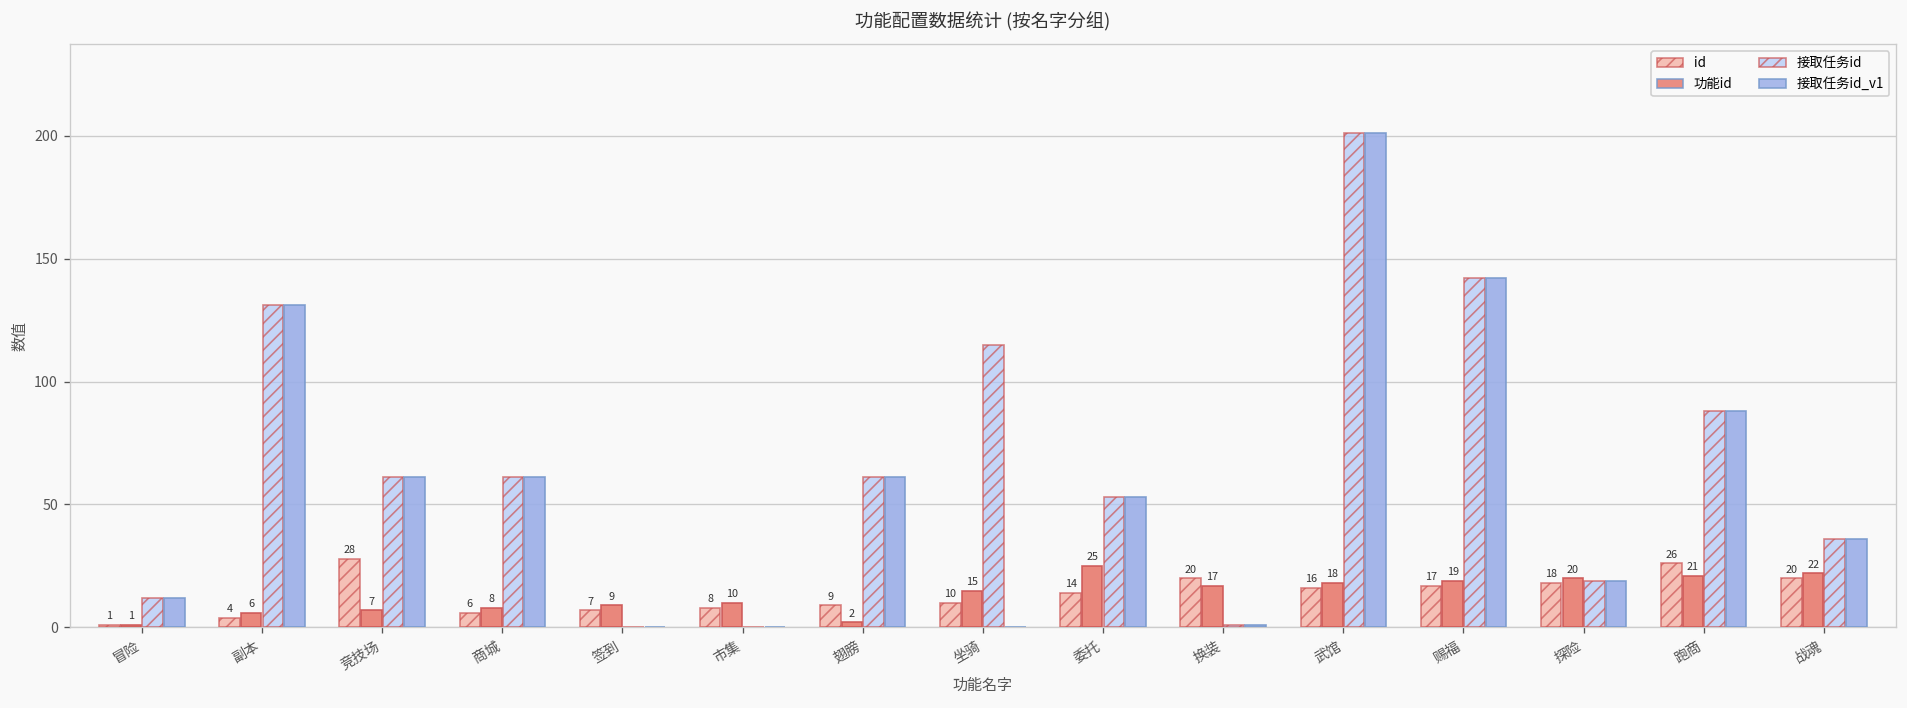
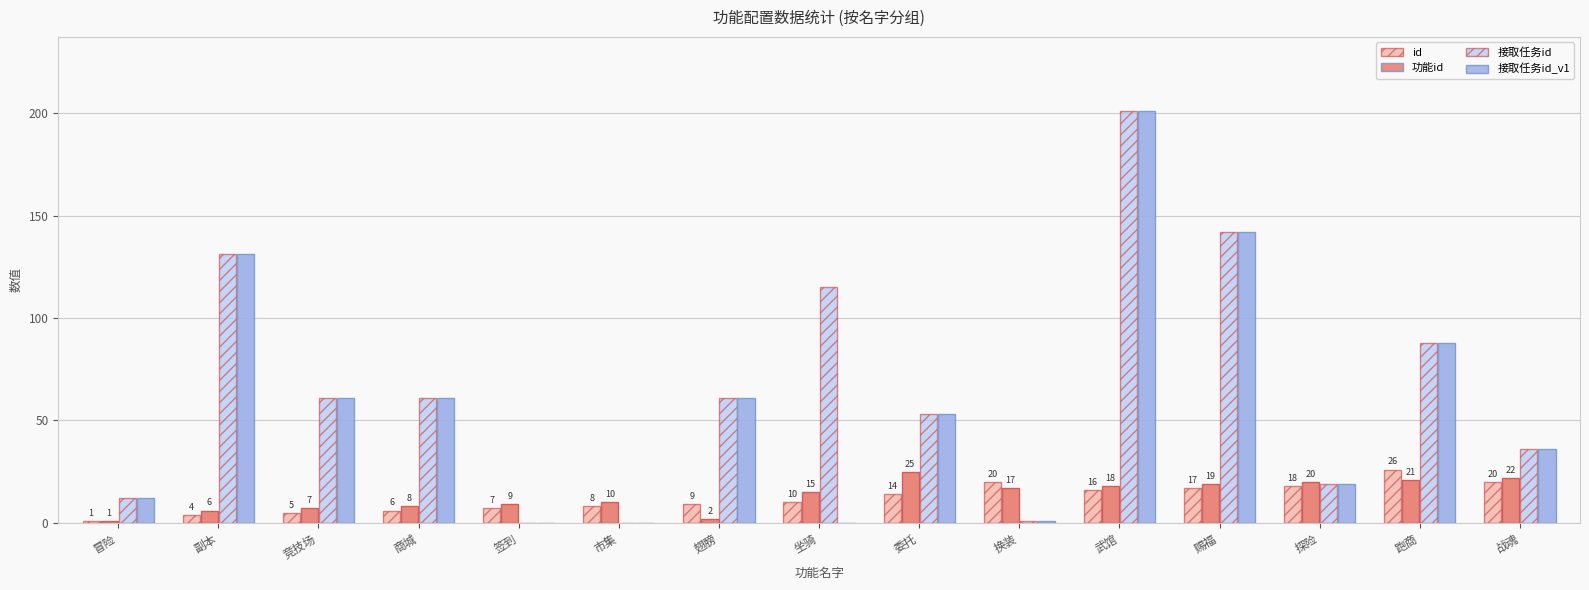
  {
    "id": {
      "冒险": 1,
      "副本": 4,
-     "竞技场": 28,
+     "竞技场": 5,
      "商城": 6,
      "签到": 7,
      "市集": 8,
      "翅膀": 9,
      "坐骑": 10,
      "委托": 14,
      "换装": 20,
      "武馆": 16,
      "赐福": 17,
      "探险": 18,
      "跑商": 26,
      "战魂": 20
    },
    "功能id": {
      "冒险": 1,
      "副本": 6,
      "竞技场": 7,
      "商城": 8,
      "签到": 9,
      "市集": 10,
      "翅膀": 2,
      "坐骑": 15,
      "委托": 25,
      "换装": 17,
      "武馆": 18,
      "赐福": 19,
      "探险": 20,
      "跑商": 21,
      "战魂": 22
    }
  }
